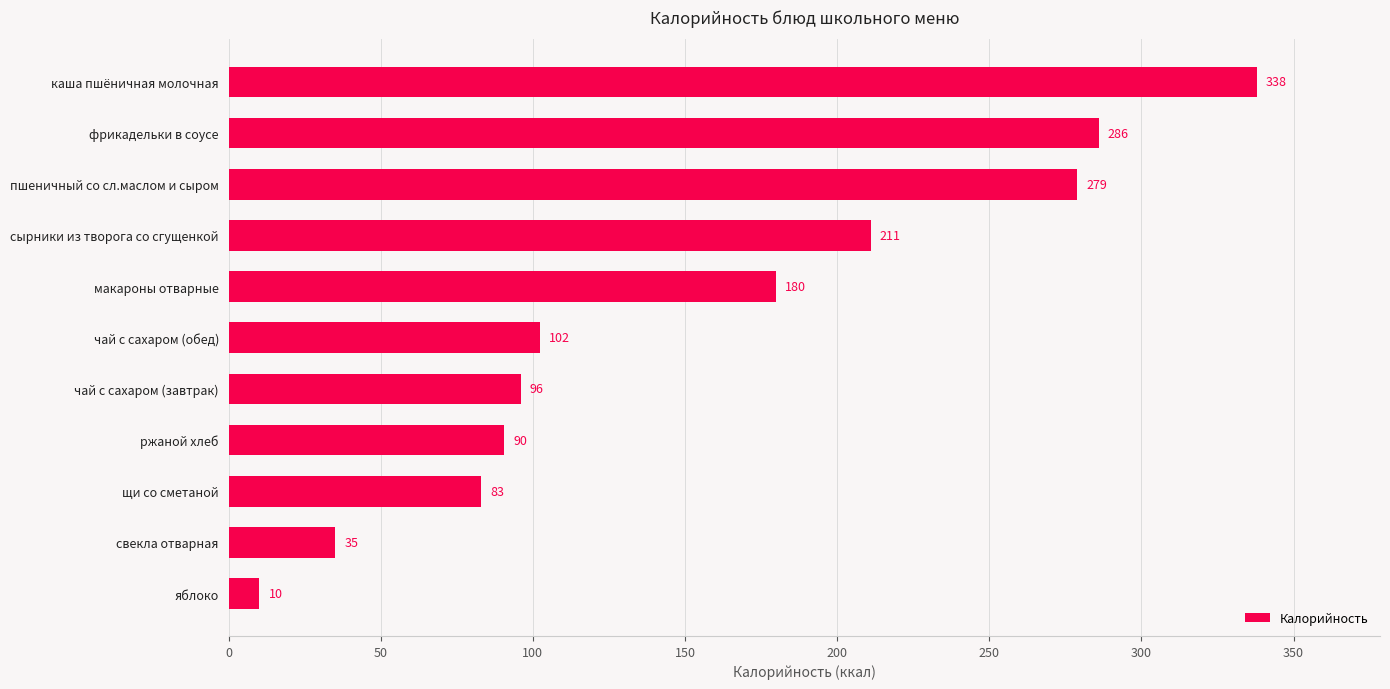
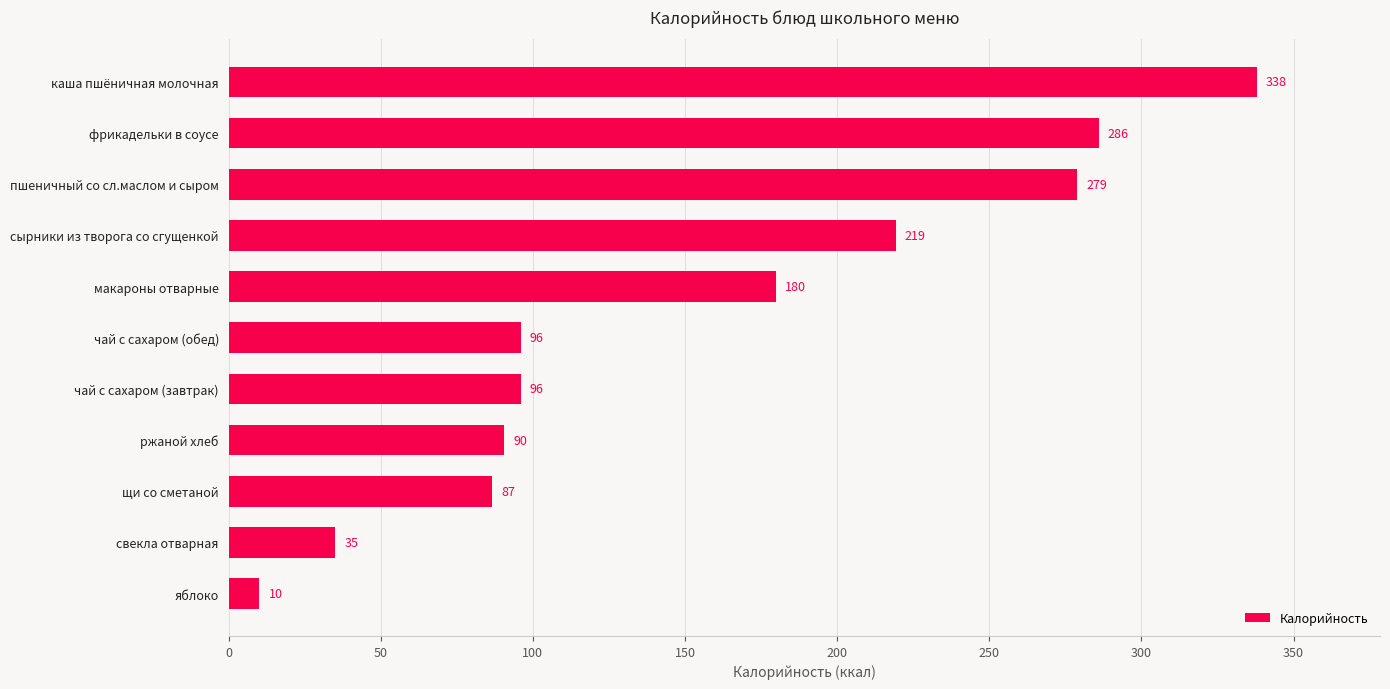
  {
    "каша пшёничная молочная": 338,
    "фрикадельки в соусе": 286,
    "пшеничный со сл.маслом и сыром": 279,
-   "сырники из творога со сгущенкой": 211,
+   "сырники из творога со сгущенкой": 219,
    "макароны отварные": 180,
-   "чай с сахаром (обед)": 102,
+   "чай с сахаром (обед)": 96,
    "чай с сахаром (завтрак)": 96,
    "ржаной хлеб": 90,
-   "щи со сметаной": 83,
+   "щи со сметаной": 87,
    "свекла отварная": 35,
    "яблоко": 10
  }
